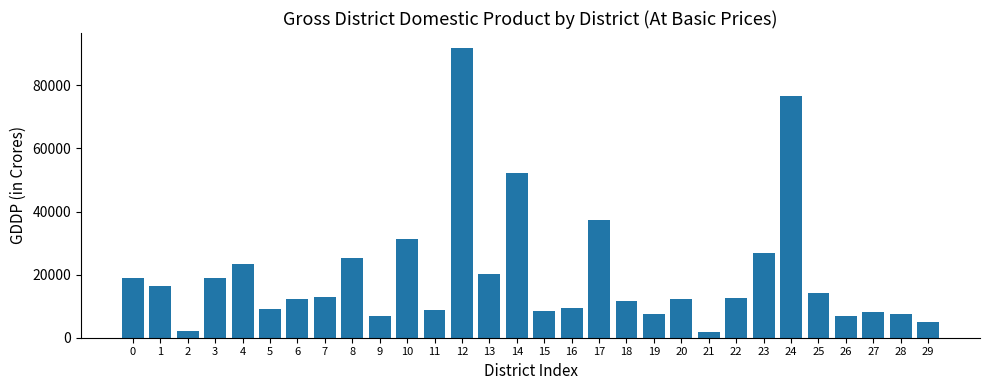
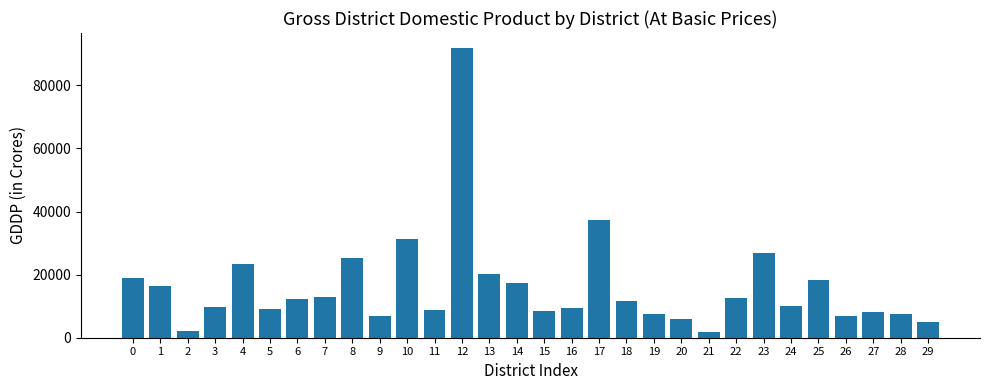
  {
    "0": 19000,
    "1": 16000,
    "2": 2000,
-   "3": 19000,
+   "3": 10000,
    "4": 23000,
    "5": 9000,
    "6": 12000,
    "7": 13000,
    "8": 25000,
    "9": 7000,
    "10": 31000,
    "11": 9000,
    "12": 92000,
    "13": 20000,
-   "14": 52000,
+   "14": 17000,
    "15": 9000,
    "16": 9000,
    "17": 37000,
    "18": 12000,
    "19": 8000,
-   "20": 12000,
+   "20": 6000,
    "21": 2000,
    "22": 13000,
    "23": 27000,
-   "24": 77000,
-   "25": 14000,
+   "24": 10000,
+   "25": 18000,
    "26": 7000,
    "27": 8000,
    "28": 8000,
    "29": 5000
  }
